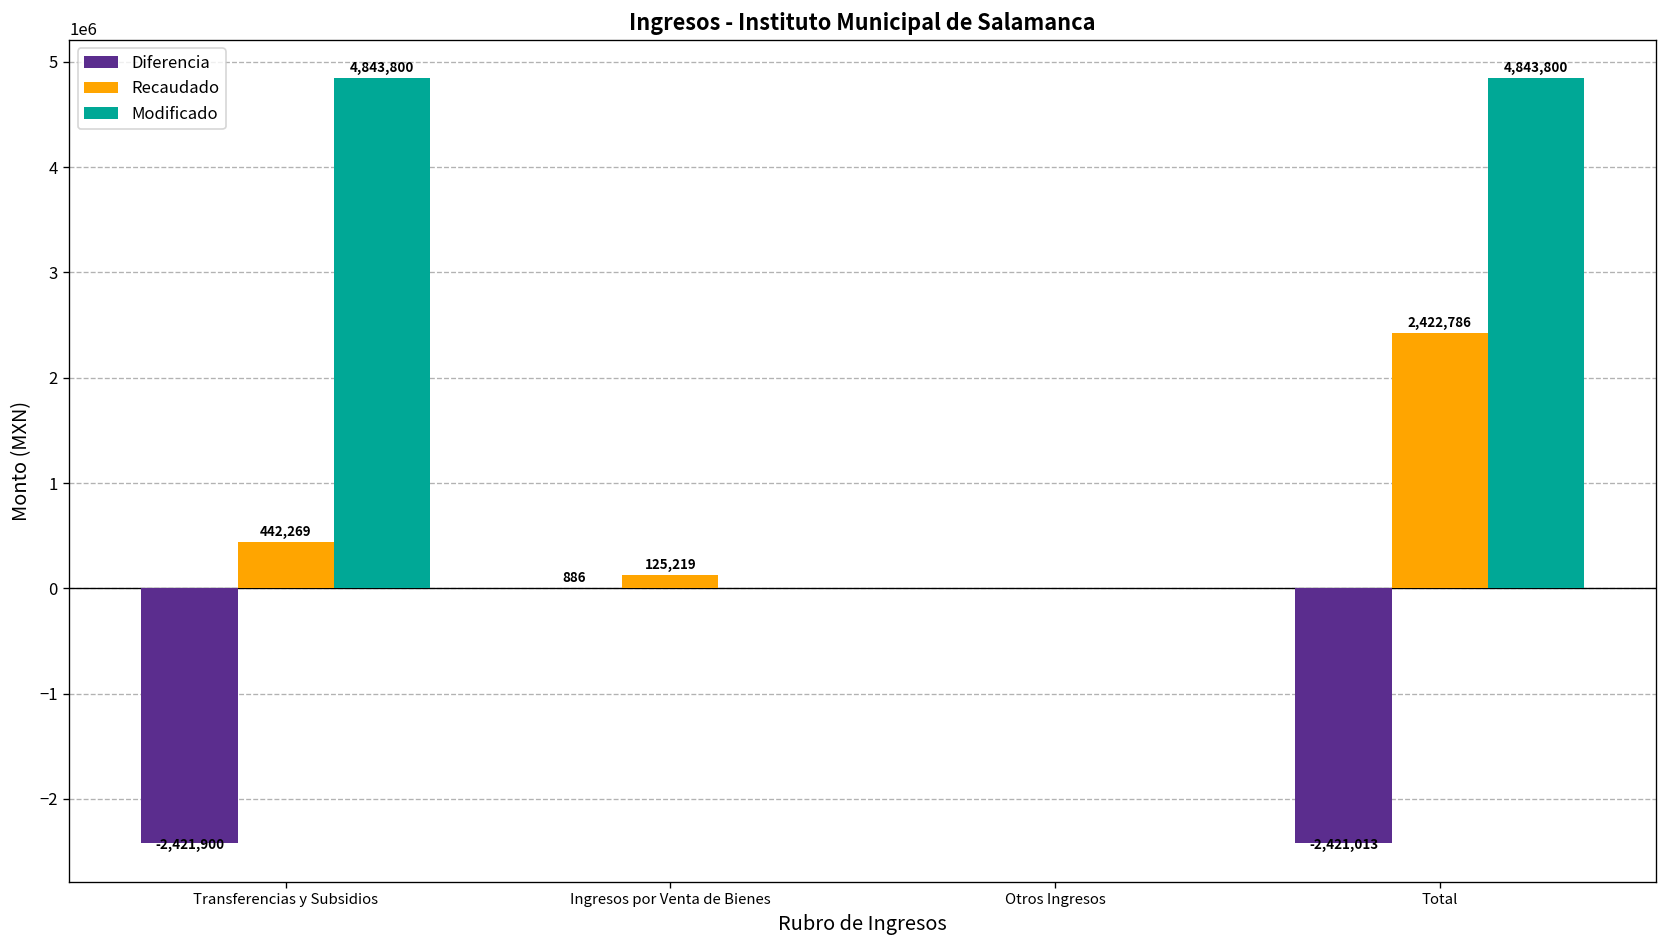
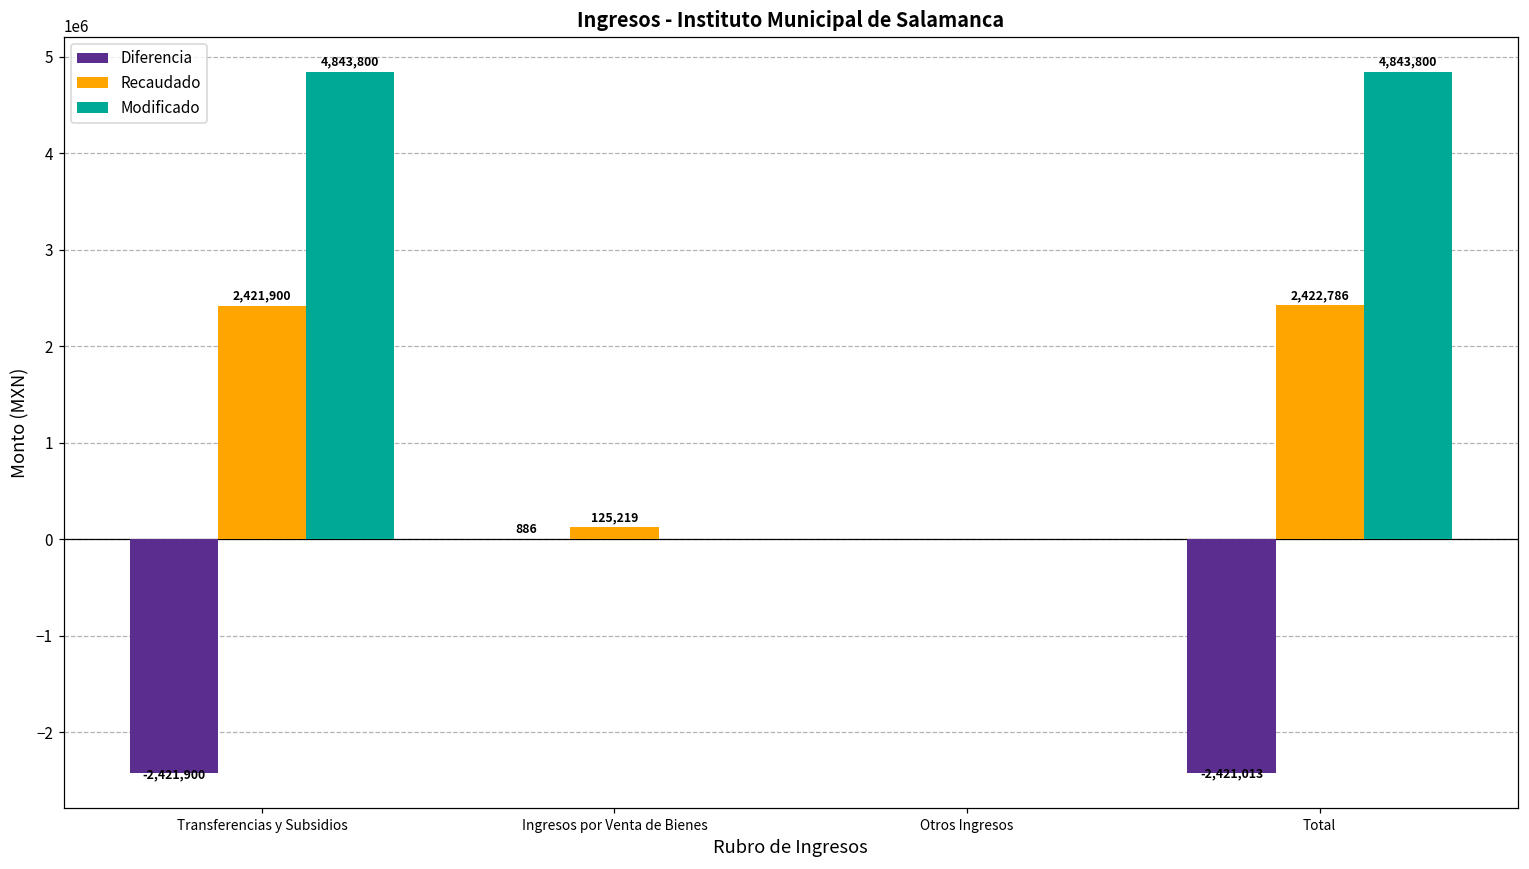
  {
    "Diferencia": {
      "Transferencias y Subsidios": "-2,421,900",
      "Ingresos por Venta de Bienes": "886"
    },
    "Recaudado": {
-     "Transferencias y Subsidios": "442,269",
+     "Transferencias y Subsidios": "2,421,900",
      "Total": "2,422,786"
    },
    "Modificado": {
      "Transferencias y Subsidios": "4,843,800",
      "Total": "4,843,800"
    }
  }
